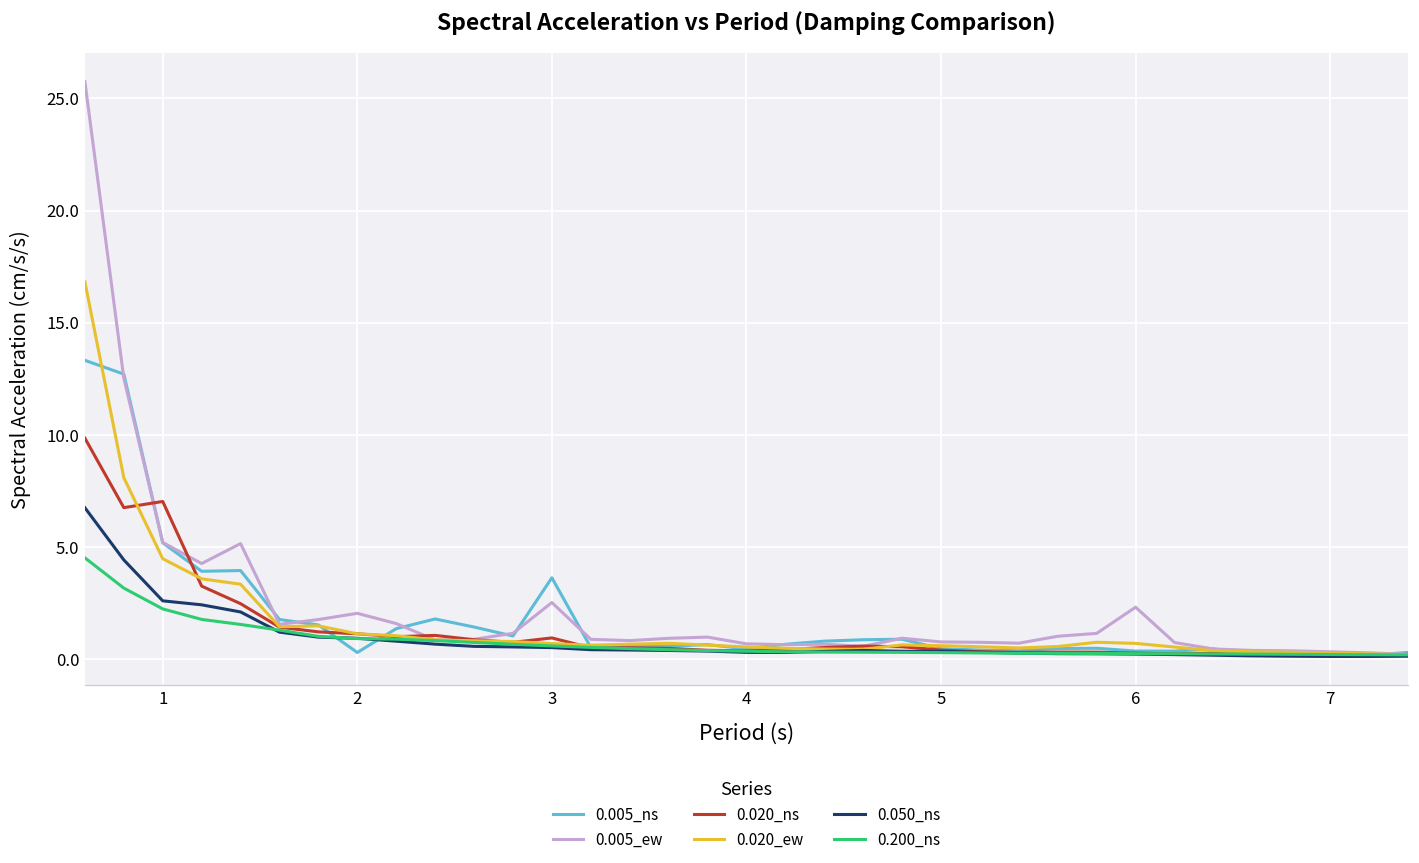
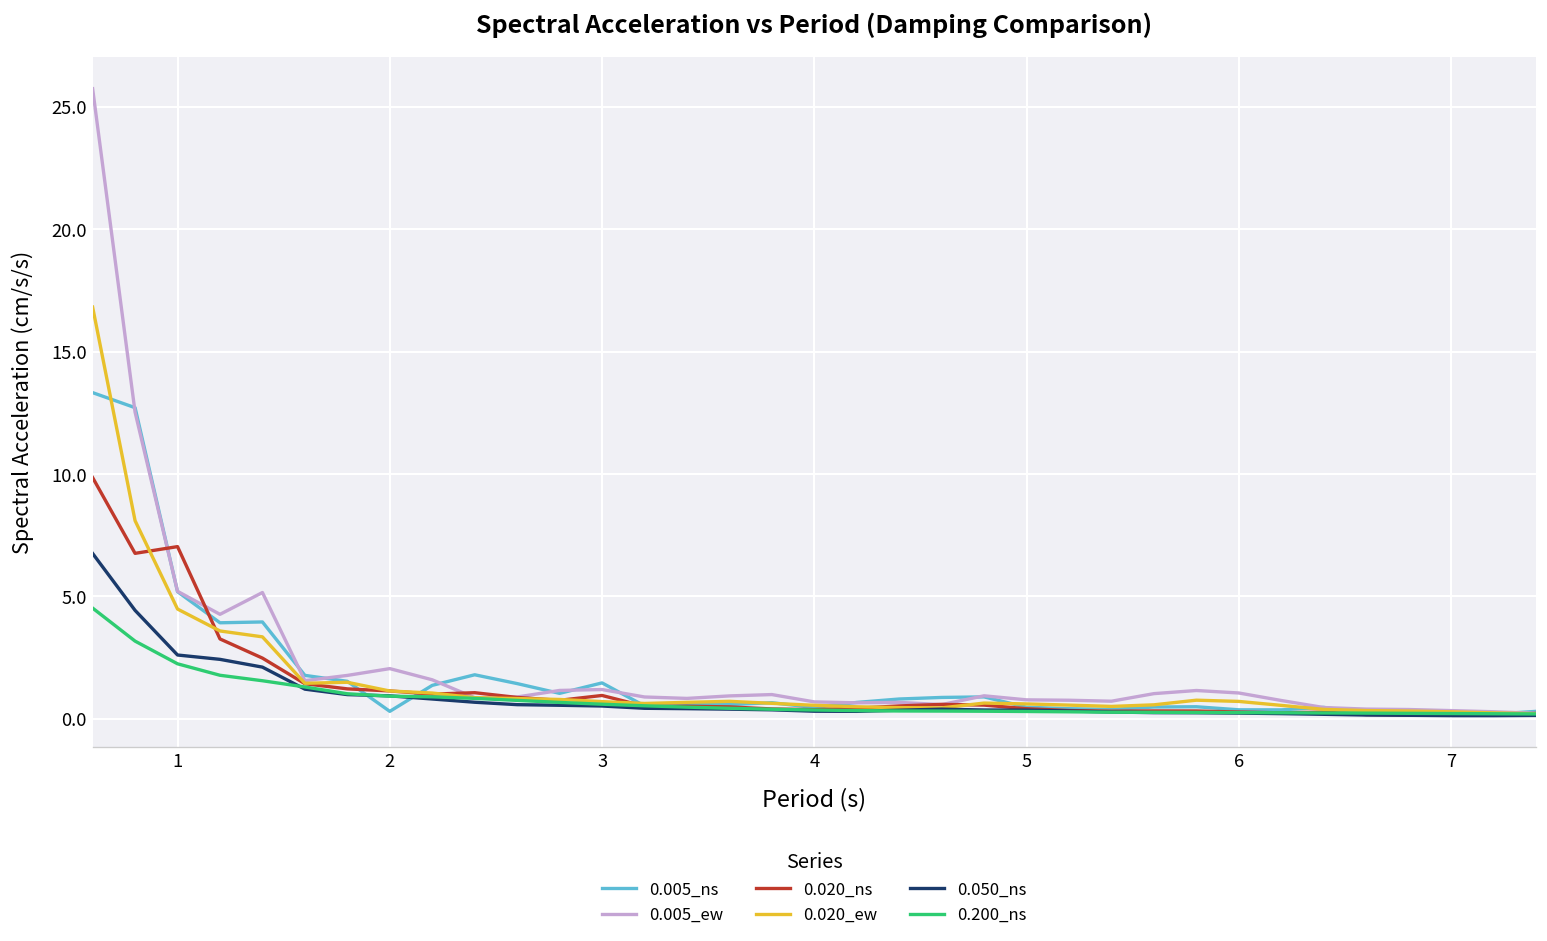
  {
    "0.005_ns": {
      "2": 0.3,
-     "3": 3.6
+     "3": 1.5
    },
    "0.005_ew": {
      "2": 2.0,
-     "3": 2.5,
+     "3": 1.2,
      "4": 0.7,
      "5": 0.8,
-     "6": 2.3
+     "6": 1.1
    },
    "0.020_ns": {
      "1": 7.0,
      "3": 1.0
    },
    "0.020_ew": {
      "1": 4.5,
      "5": 0.6,
      "6": 0.7
    },
    "0.050_ns": {
      "1": 2.6
    },
    "0.200_ns": {
      "1": 2.2
    }
  }
